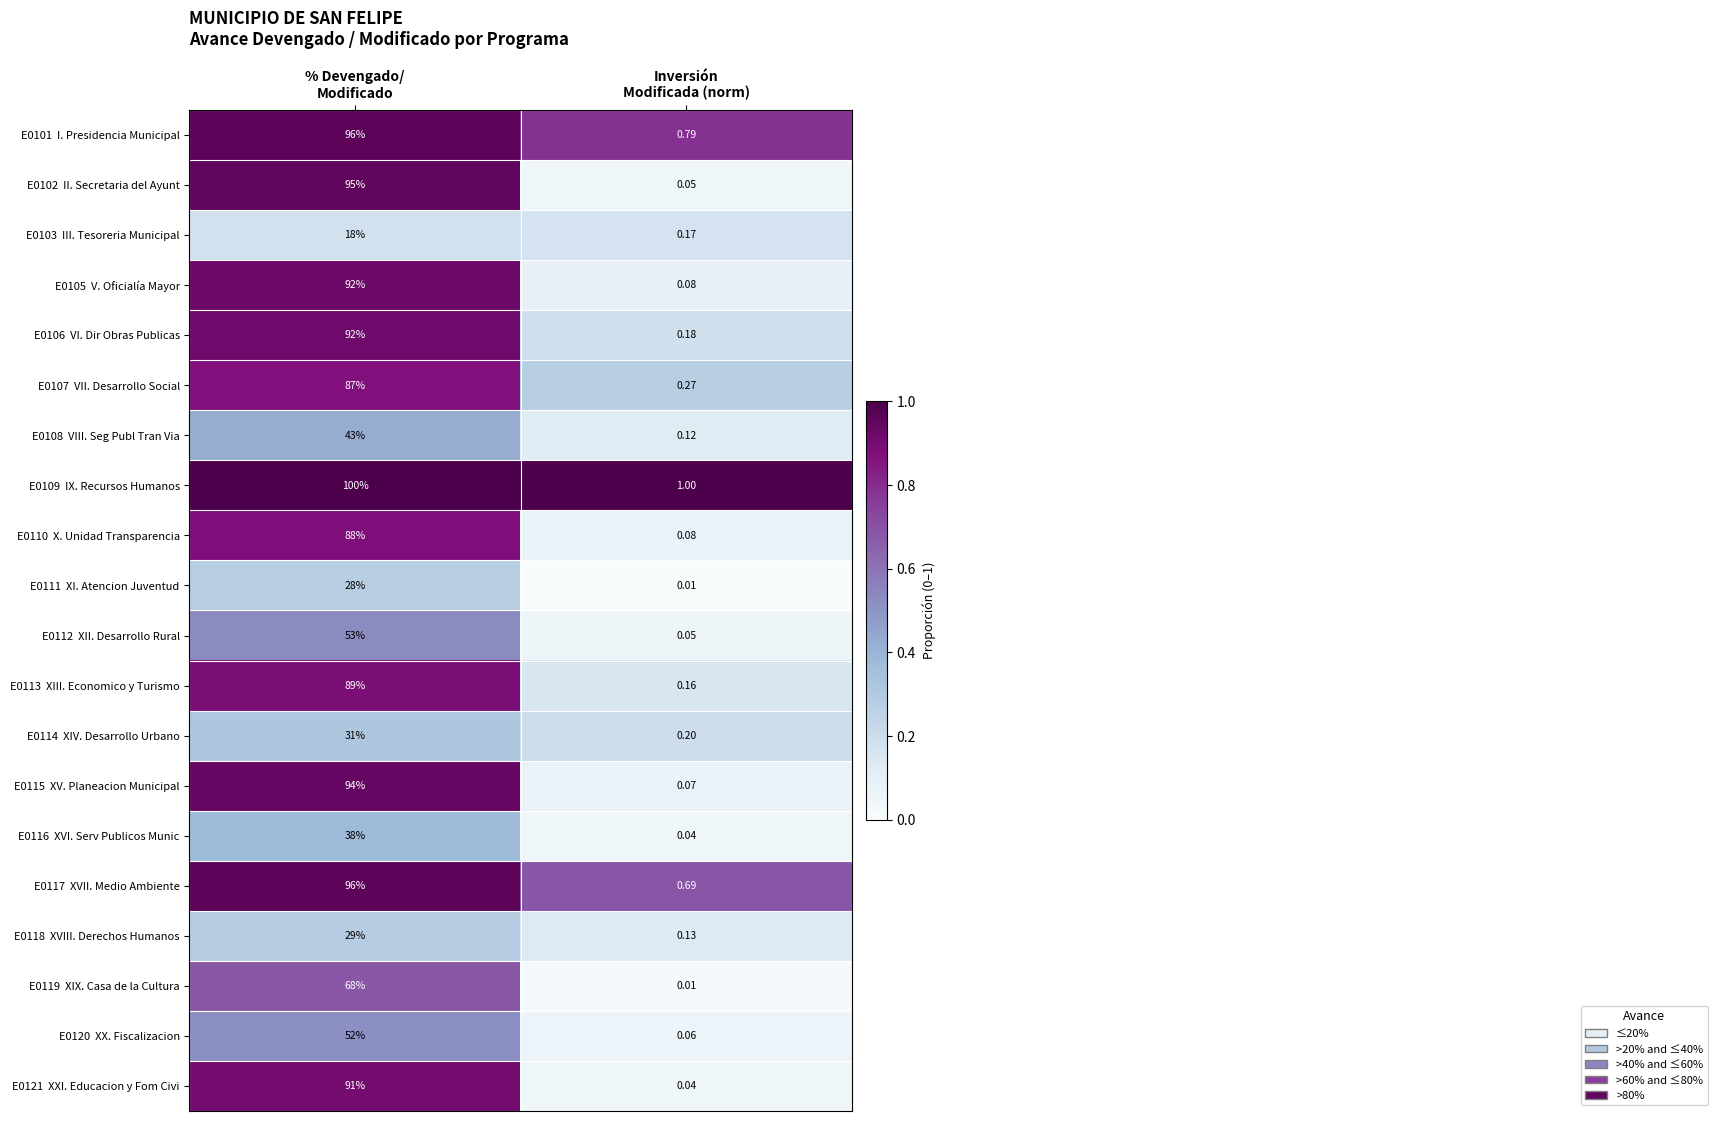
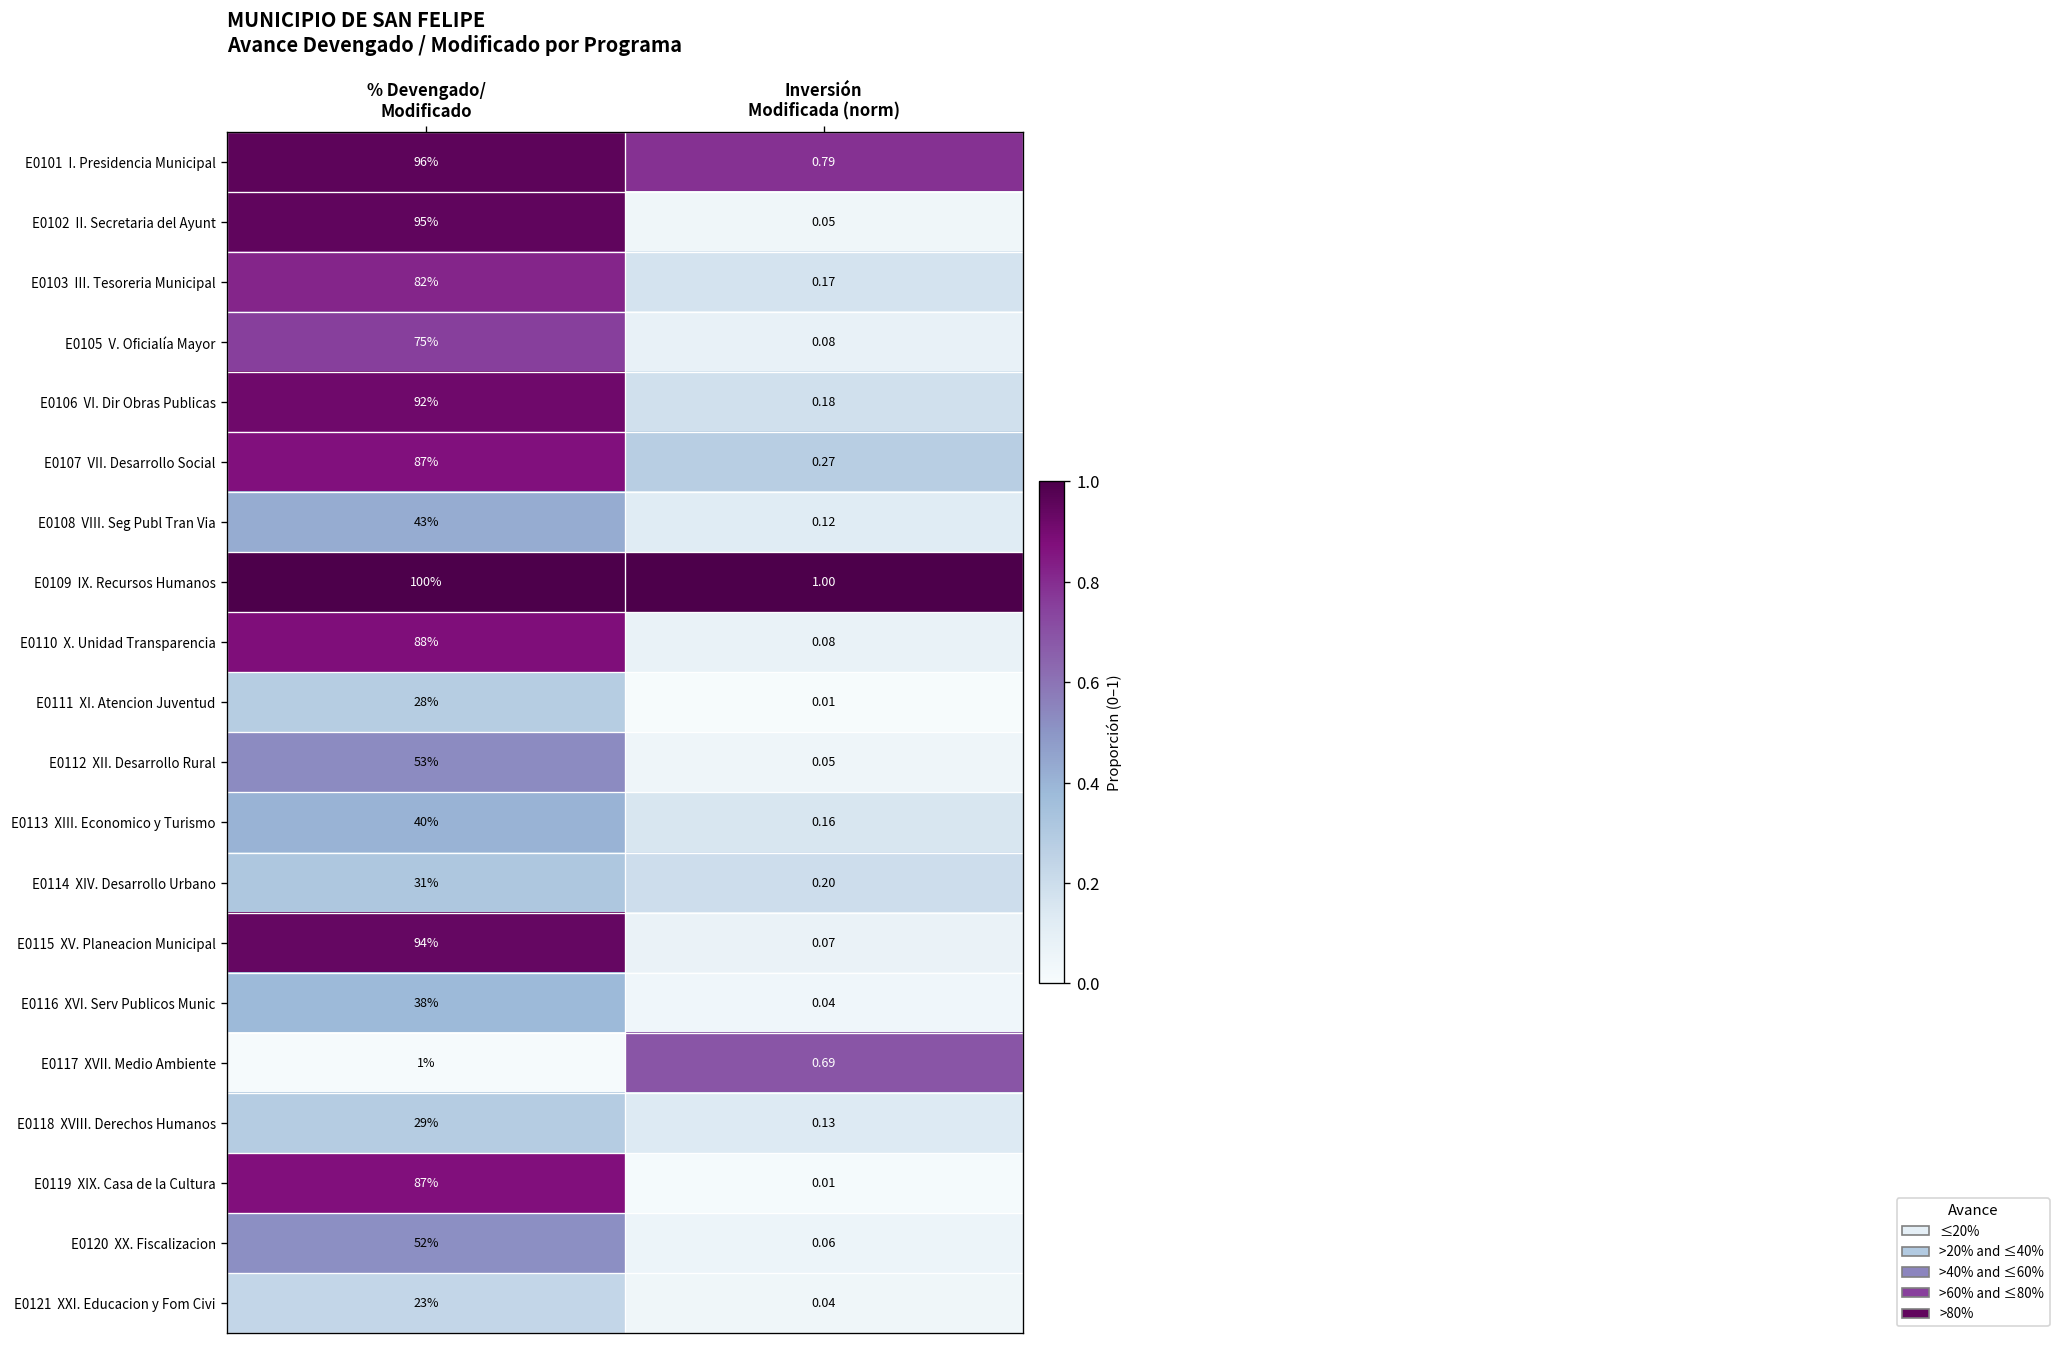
  {
    "E0101 I. Presidencia Municipal": {
      "% Devengado/ Modificado": "96%",
      "Inversión Modificada (norm)": "0.79"
    },
    "E0102 II. Secretaria del Ayunt": {
      "% Devengado/ Modificado": "95%",
      "Inversión Modificada (norm)": "0.05"
    },
    "E0103 III. Tesoreria Municipal": {
-     "% Devengado/ Modificado": "18%",
+     "% Devengado/ Modificado": "82%",
      "Inversión Modificada (norm)": "0.17"
    },
    "E0105 V. Oficialía Mayor": {
-     "% Devengado/ Modificado": "92%",
+     "% Devengado/ Modificado": "75%",
      "Inversión Modificada (norm)": "0.08"
    },
    "E0106 VI. Dir Obras Publicas": {
      "% Devengado/ Modificado": "92%",
      "Inversión Modificada (norm)": "0.18"
    },
    "E0107 VII. Desarrollo Social": {
      "% Devengado/ Modificado": "87%",
      "Inversión Modificada (norm)": "0.27"
    },
    "E0108 VIII. Seg Publ Tran Via": {
      "% Devengado/ Modificado": "43%",
      "Inversión Modificada (norm)": "0.12"
    },
    "E0109 IX. Recursos Humanos": {
      "% Devengado/ Modificado": "100%",
      "Inversión Modificada (norm)": "1.00"
    },
    "E0110 X. Unidad Transparencia": {
      "% Devengado/ Modificado": "88%",
      "Inversión Modificada (norm)": "0.08"
    },
    "E0111 XI. Atencion Juventud": {
      "% Devengado/ Modificado": "28%",
      "Inversión Modificada (norm)": "0.01"
    },
    "E0112 XII. Desarrollo Rural": {
      "% Devengado/ Modificado": "53%",
      "Inversión Modificada (norm)": "0.05"
    },
    "E0113 XIII. Economico y Turismo": {
-     "% Devengado/ Modificado": "89%",
+     "% Devengado/ Modificado": "40%",
      "Inversión Modificada (norm)": "0.16"
    },
    "E0114 XIV. Desarrollo Urbano": {
      "% Devengado/ Modificado": "31%",
      "Inversión Modificada (norm)": "0.20"
    },
    "E0115 XV. Planeacion Municipal": {
      "% Devengado/ Modificado": "94%",
      "Inversión Modificada (norm)": "0.07"
    },
    "E0116 XVI. Serv Publicos Munic": {
      "% Devengado/ Modificado": "38%",
      "Inversión Modificada (norm)": "0.04"
    },
    "E0117 XVII. Medio Ambiente": {
-     "% Devengado/ Modificado": "96%",
+     "% Devengado/ Modificado": "1%",
      "Inversión Modificada (norm)": "0.69"
    },
    "E0118 XVIII. Derechos Humanos": {
      "% Devengado/ Modificado": "29%",
      "Inversión Modificada (norm)": "0.13"
    },
    "E0119 XIX. Casa de la Cultura": {
-     "% Devengado/ Modificado": "68%",
+     "% Devengado/ Modificado": "87%",
      "Inversión Modificada (norm)": "0.01"
    },
    "E0120 XX. Fiscalizacion": {
      "% Devengado/ Modificado": "52%",
      "Inversión Modificada (norm)": "0.06"
    },
    "E0121 XXI. Educacion y Fom Civi": {
-     "% Devengado/ Modificado": "91%",
+     "% Devengado/ Modificado": "23%",
      "Inversión Modificada (norm)": "0.04"
    }
  }
